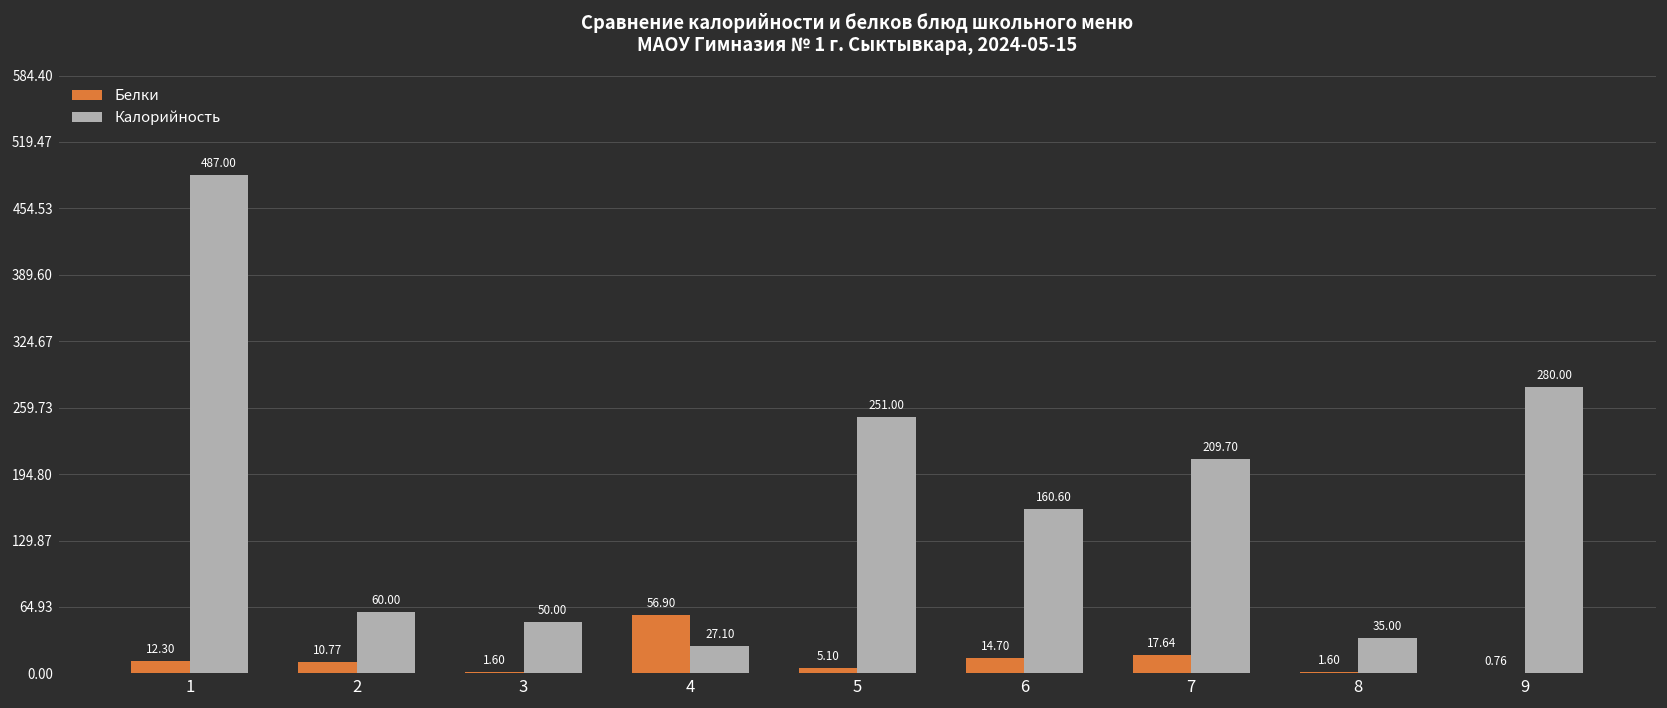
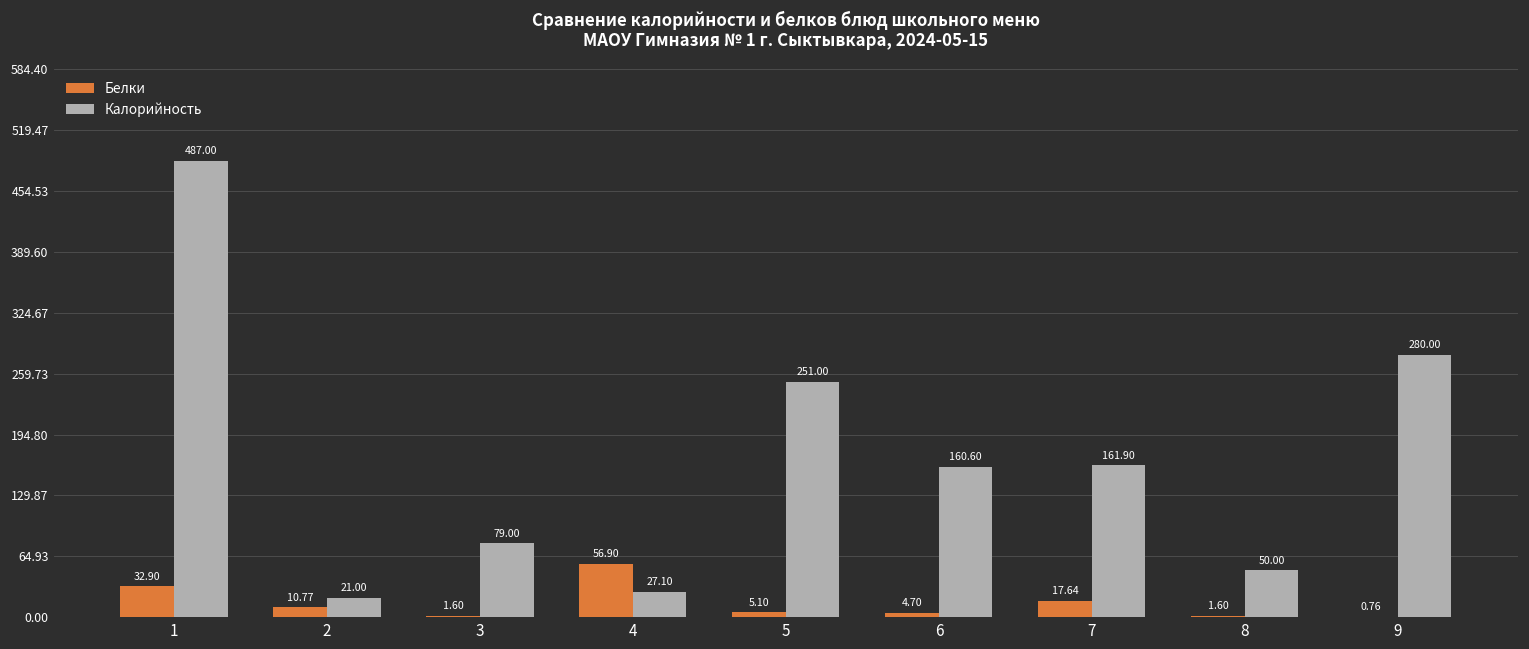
  {
    "Белки": {
-     "1": 12.30,
+     "1": 32.90,
      "2": 10.77,
      "3": 1.60,
      "4": 56.90,
      "5": 5.10,
-     "6": 14.70,
+     "6": 4.70,
      "7": 17.64,
      "8": 1.60,
      "9": 0.76
    },
    "Калорийность": {
      "1": 487.00,
-     "2": 60.00,
-     "3": 50.00,
+     "2": 21.00,
+     "3": 79.00,
      "4": 27.10,
      "5": 251.00,
      "6": 160.60,
-     "7": 209.70,
-     "8": 35.00,
+     "7": 161.90,
+     "8": 50.00,
      "9": 280.00
    }
  }
